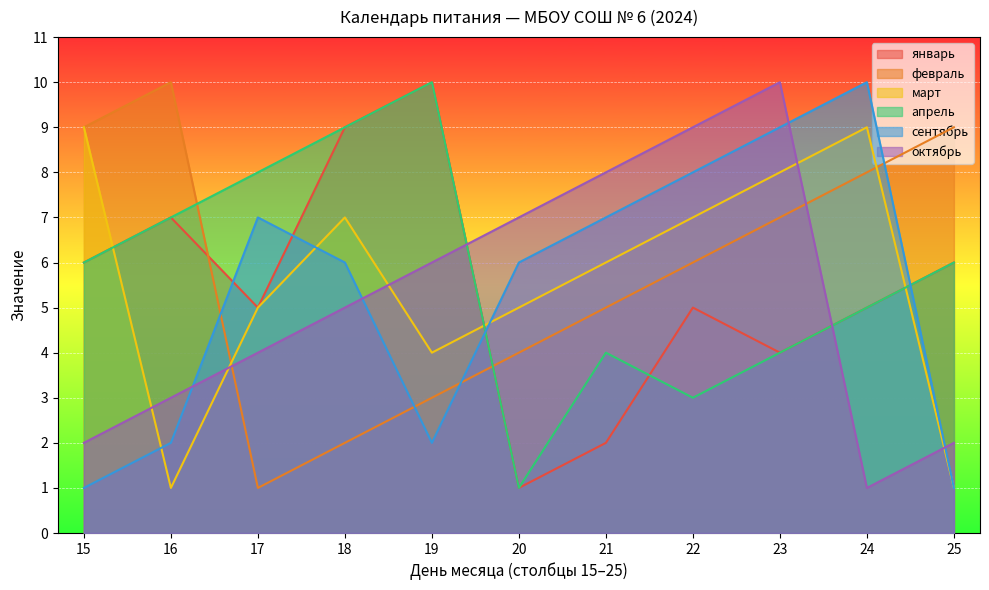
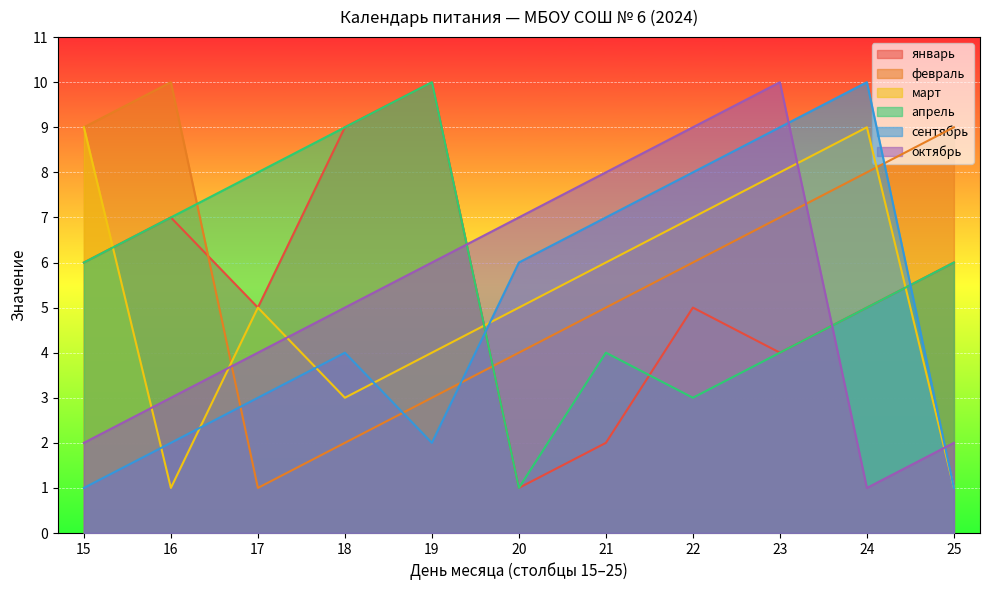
  {
    "март": {
      "16": 1,
-     "18": 7,
+     "18": 3,
      "19": 4,
      "20": 5,
      "21": 6,
      "22": 7,
      "23": 8,
      "24": 9
    },
    "апрель": {
      "17": 8,
      "21": 4,
      "22": 3
    },
    "сентябрь": {
      "15": 1,
      "16": 2,
-     "17": 7,
-     "18": 6,
+     "17": 3,
+     "18": 4,
      "19": 2,
      "20": 6,
      "21": 7,
      "22": 8,
      "23": 9,
      "24": 10
    },
    "октябрь": {
      "15": 2,
      "16": 3,
      "17": 4,
      "18": 5,
      "19": 6,
      "20": 7,
      "21": 8,
      "22": 9,
      "23": 10,
      "24": 1,
      "25": 2
    }
  }
